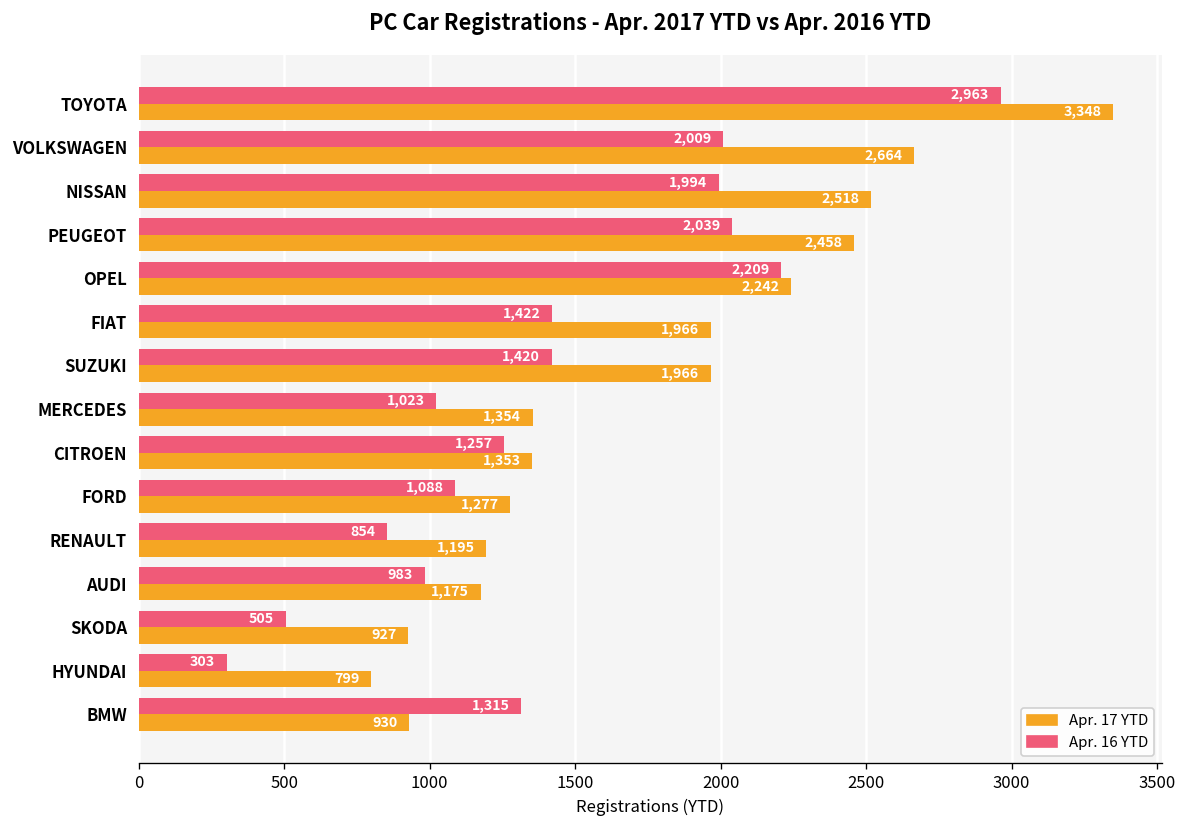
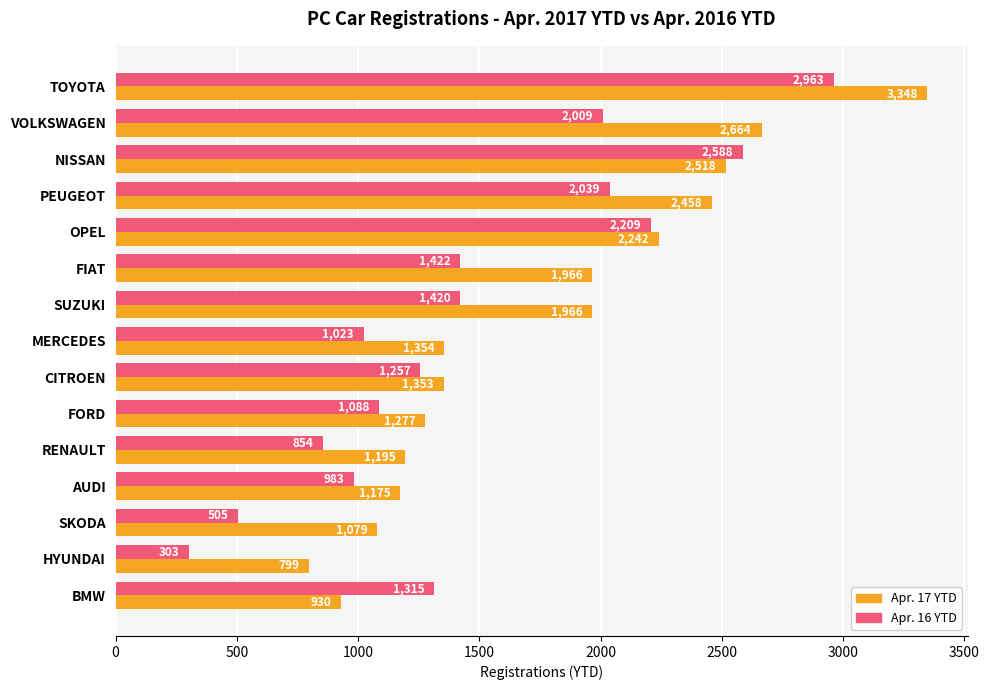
  {
    "Apr. 17 YTD": {
      "TOYOTA": "3,348",
      "VOLKSWAGEN": "2,664",
      "NISSAN": "2,518",
      "PEUGEOT": "2,458",
      "OPEL": "2,242",
      "FIAT": "1,966",
      "SUZUKI": "1,966",
      "MERCEDES": "1,354",
      "CITROEN": "1,353",
      "FORD": "1,277",
      "RENAULT": "1,195",
      "AUDI": "1,175",
-     "SKODA": "927",
+     "SKODA": "1,079",
      "HYUNDAI": "799",
      "BMW": "930"
    },
    "Apr. 16 YTD": {
      "TOYOTA": "2,963",
      "VOLKSWAGEN": "2,009",
-     "NISSAN": "1,994",
+     "NISSAN": "2,588",
      "PEUGEOT": "2,039",
      "OPEL": "2,209",
      "FIAT": "1,422",
      "SUZUKI": "1,420",
      "MERCEDES": "1,023",
      "CITROEN": "1,257",
      "FORD": "1,088",
      "RENAULT": "854",
      "AUDI": "983",
      "SKODA": "505",
      "HYUNDAI": "303",
      "BMW": "1,315"
    }
  }
